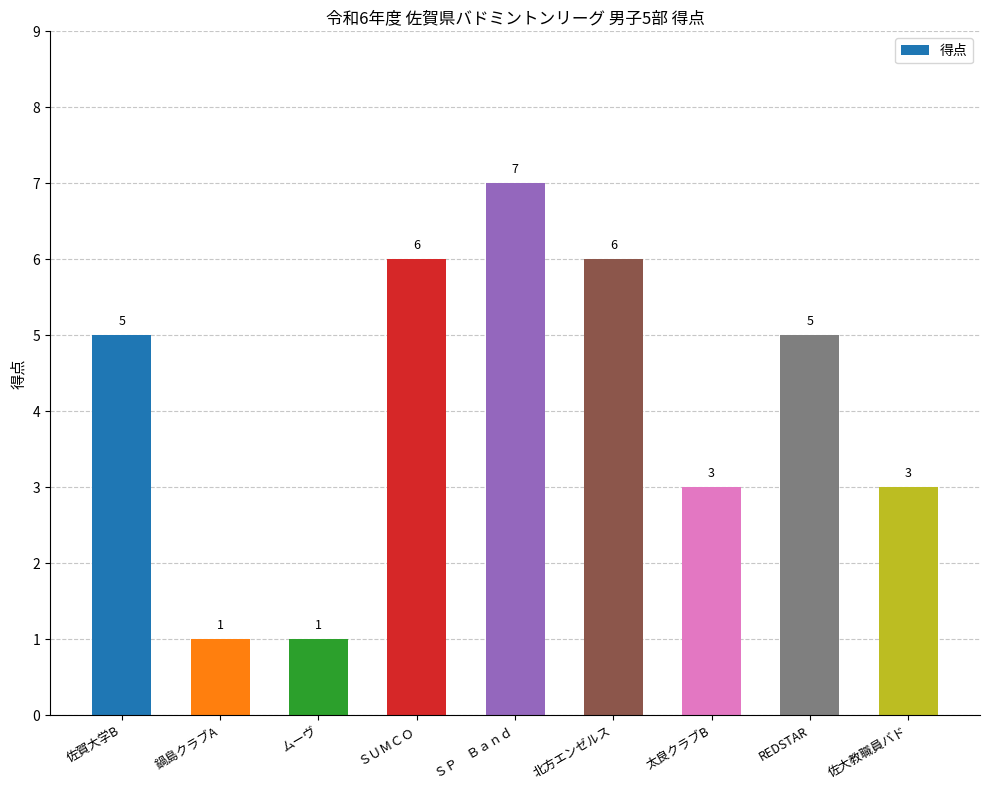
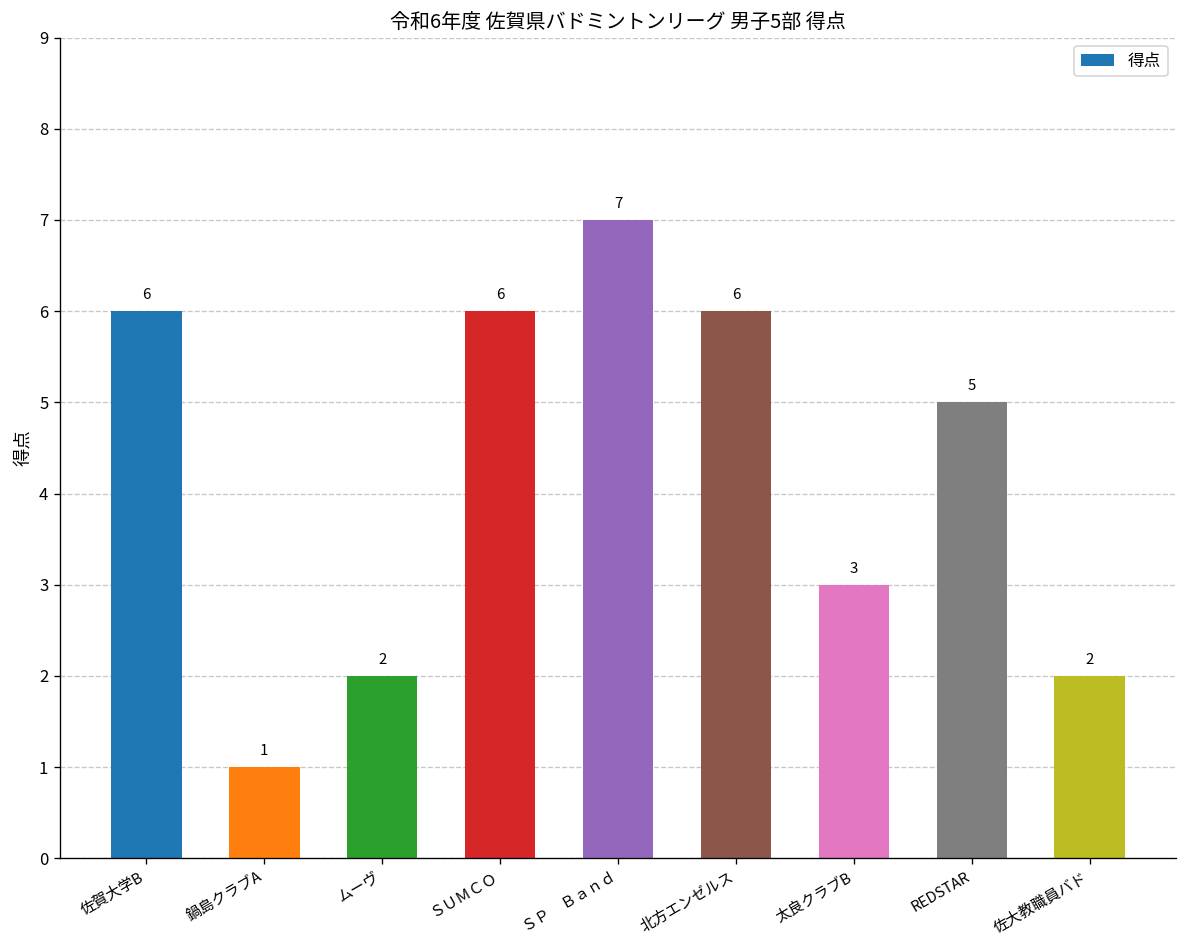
  {
-   "佐賀大学B": 5,
+   "佐賀大学B": 6,
    "鍋島クラブA": 1,
-   "ムーヴ": 1,
+   "ムーヴ": 2,
    "ＳＵＭＣＯ": 6,
    "ＳＰ Ｂａｎｄ": 7,
    "北方エンゼルス": 6,
    "太良クラブB": 3,
    "REDSTAR": 5,
-   "佐大教職員バド": 3
+   "佐大教職員バド": 2
  }
